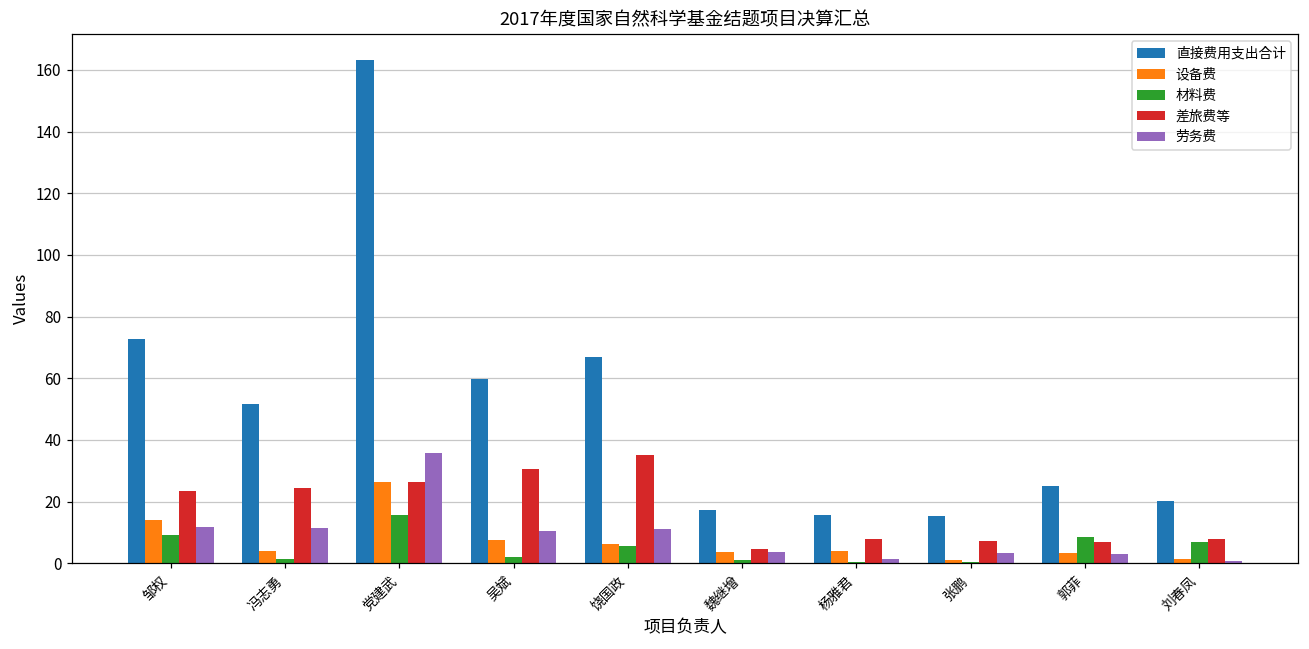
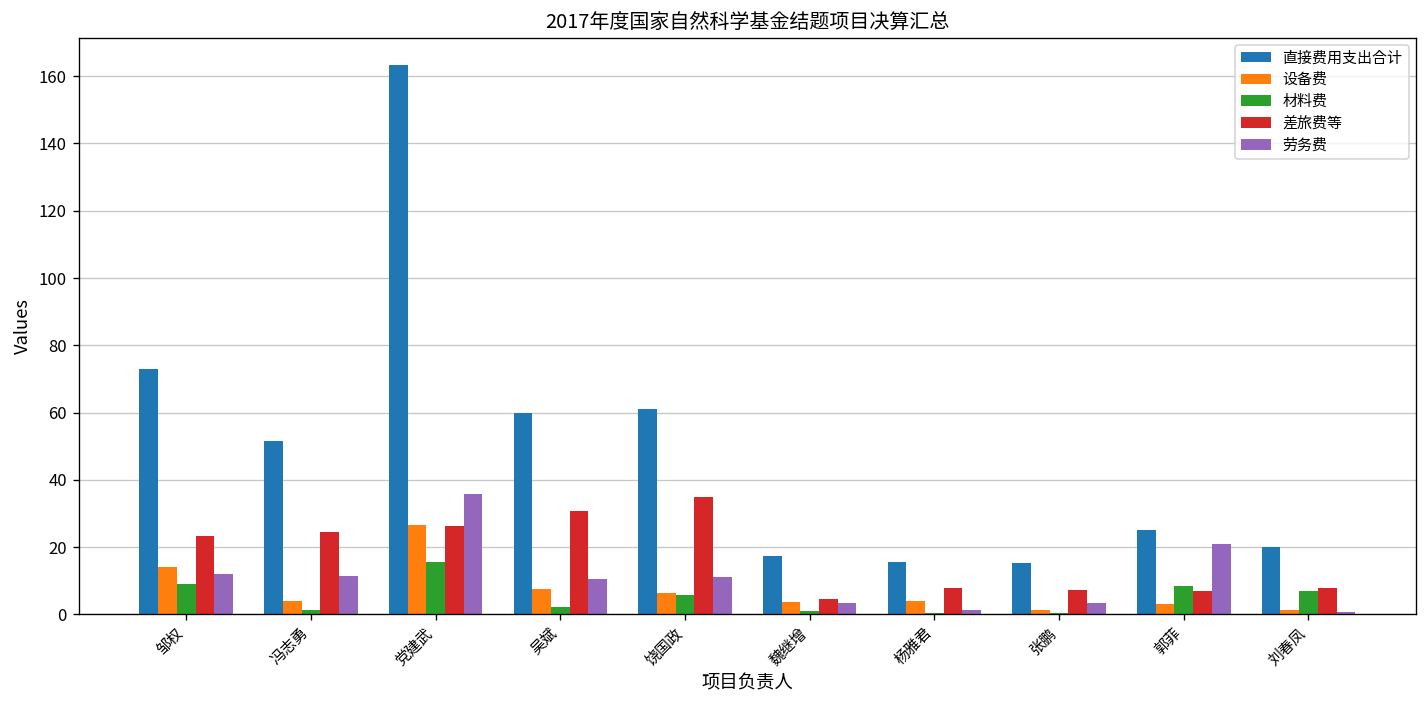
  {
    "直接费用支出合计": {
      "邹权": 73,
      "冯志勇": 52,
      "党建武": 163,
      "吴斌": 60,
-     "饶国政": 67,
+     "饶国政": 61,
      "魏继增": 17,
      "杨雅君": 16,
      "张鹏": 15,
      "郭菲": 25,
      "刘春凤": 20
    },
    "设备费": {
      "邹权": 14,
      "冯志勇": 4,
      "党建武": 26,
      "吴斌": 7,
      "饶国政": 6,
      "魏继增": 4,
      "杨雅君": 4,
      "张鹏": 1,
      "郭菲": 3,
      "刘春凤": 1
    },
    "材料费": {
      "邹权": 9,
      "冯志勇": 1,
      "党建武": 16,
      "吴斌": 2,
      "饶国政": 6,
      "魏继增": 1,
      "郭菲": 8,
      "刘春凤": 7
    },
    "差旅费等": {
      "邹权": 23,
      "冯志勇": 24,
      "党建武": 26,
      "吴斌": 31,
      "饶国政": 35,
      "魏继增": 5,
      "杨雅君": 8,
      "张鹏": 7,
      "郭菲": 7,
      "刘春凤": 8
    },
    "劳务费": {
      "邹权": 12,
      "冯志勇": 11,
      "党建武": 36,
      "吴斌": 10,
      "饶国政": 11,
      "魏继增": 4,
      "杨雅君": 1,
      "张鹏": 3,
-     "郭菲": 3
+     "郭菲": 21
    }
  }
